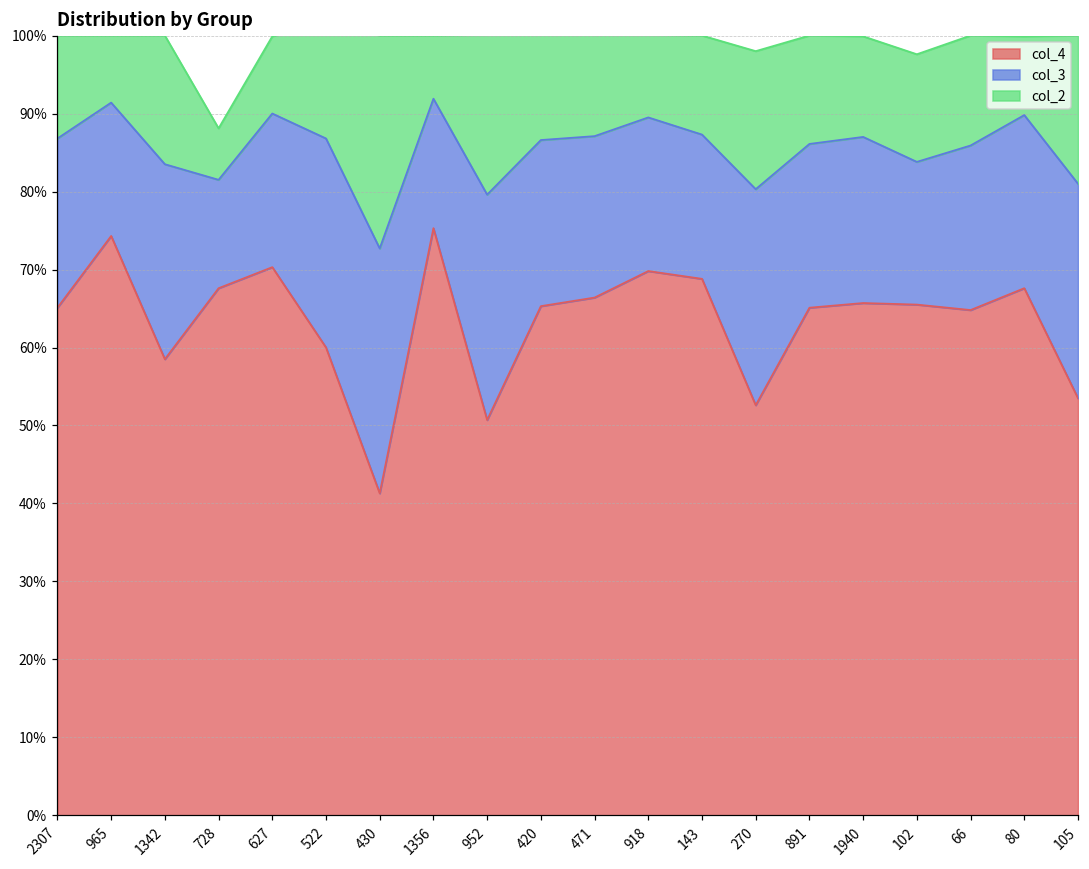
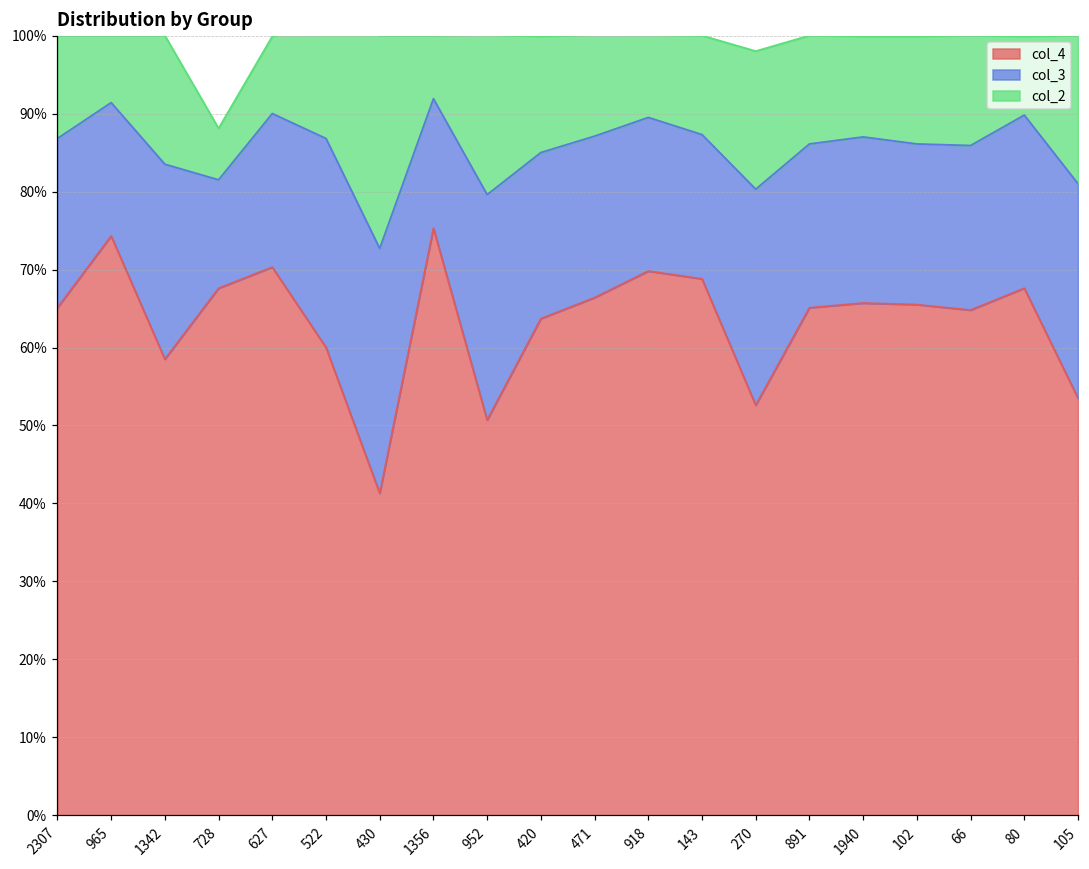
  {
    "col_4": {
      "2307": "65%",
      "965": "74%",
      "1342": "59%",
      "728": "68%",
      "627": "70%",
      "522": "60%",
      "430": "41%",
      "1356": "75%",
      "952": "51%",
-     "420": "65%",
+     "420": "64%",
      "471": "66%",
      "918": "70%",
      "143": "69%",
      "270": "53%",
      "891": "65%",
      "1940": "66%",
      "102": "66%",
      "66": "65%",
      "80": "68%",
      "105": "54%"
    },
    "col_3": {
      "2307": "22%",
      "965": "17%",
      "1342": "25%",
      "728": "14%",
      "627": "20%",
      "522": "27%",
      "430": "31%",
      "1356": "17%",
      "952": "29%",
      "420": "21%",
      "471": "21%",
      "918": "20%",
      "143": "19%",
      "270": "28%",
      "891": "21%",
      "1940": "21%",
-     "102": "18%",
+     "102": "21%",
      "66": "21%",
      "80": "22%",
      "105": "28%"
    },
    "col_2": {
      "2307": "13%",
      "965": "9%",
      "1342": "17%",
      "728": "7%",
      "627": "10%",
      "430": "27%",
      "1356": "8%",
      "952": "21%",
      "471": "13%",
      "918": "11%",
      "143": "13%",
      "270": "18%",
      "891": "14%",
      "1940": "13%",
      "102": "14%",
      "66": "14%",
      "80": "10%",
      "105": "19%"
    }
  }
